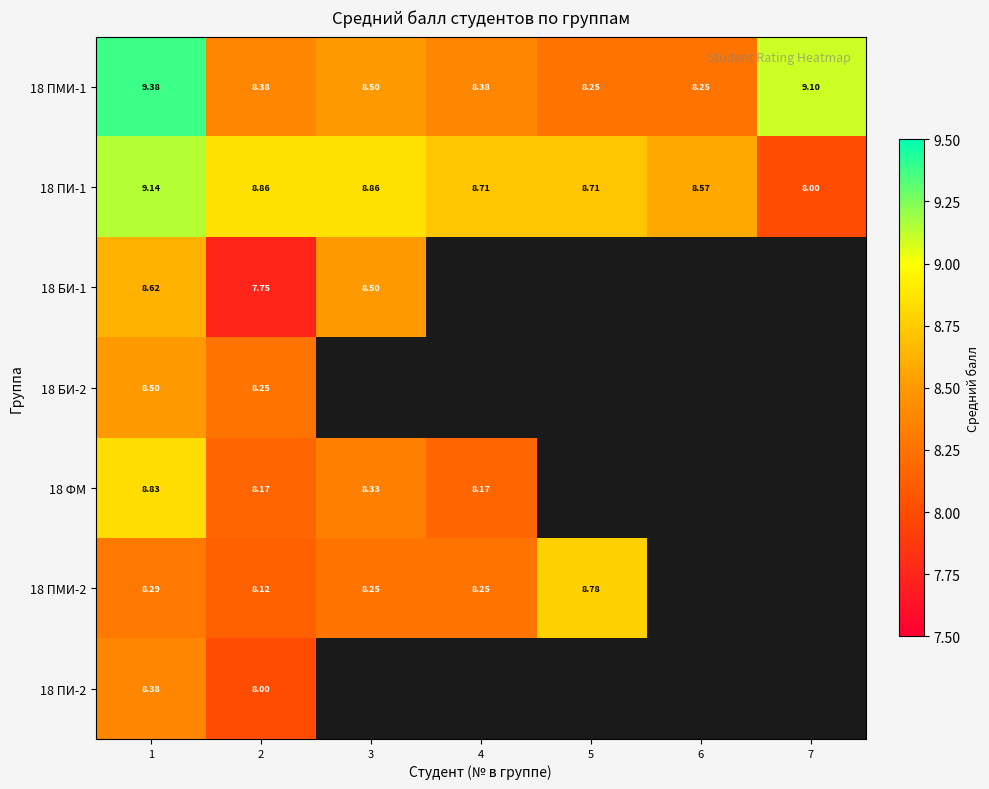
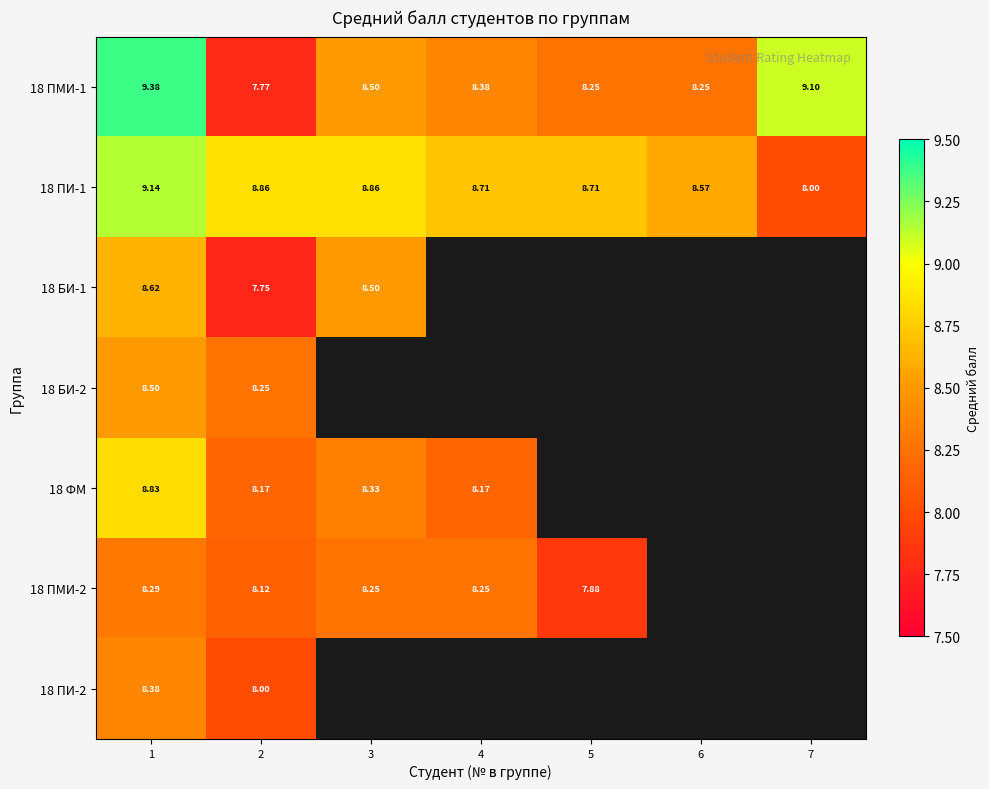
  {
    "18 ПМИ-1": {
      "1": 9.38,
-     "2": 8.38,
+     "2": 7.77,
      "3": 8.50,
      "4": 8.38,
      "5": 8.25,
      "6": 8.25
    },
    "18 ПИ-1": {
      "1": 9.14,
      "2": 8.86,
      "3": 8.86,
      "4": 8.71,
      "5": 8.71,
      "6": 8.57,
      "7": 8.00
    },
    "18 БИ-1": {
      "1": 8.62,
      "2": 7.75,
      "3": 8.50
    },
    "18 БИ-2": {
      "1": 8.50,
      "2": 8.25
    },
    "18 ФМ": {
      "1": 8.83,
      "2": 8.17,
      "3": 8.33,
      "4": 8.17
    },
    "18 ПМИ-2": {
      "1": 8.29,
      "2": 8.12,
      "3": 8.25,
      "4": 8.25,
-     "5": 8.78
+     "5": 7.88
    },
    "18 ПИ-2": {
      "1": 8.38,
      "2": 8.00
    }
  }
